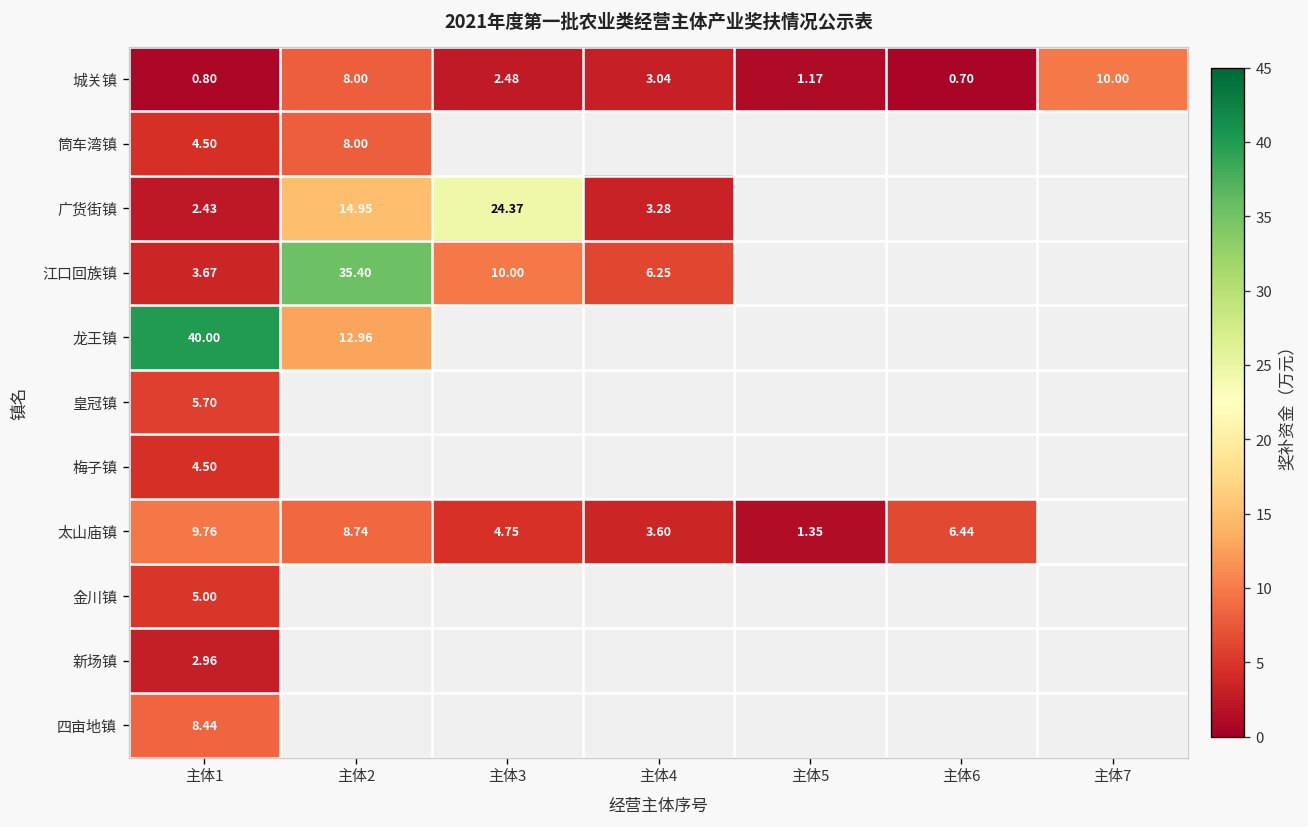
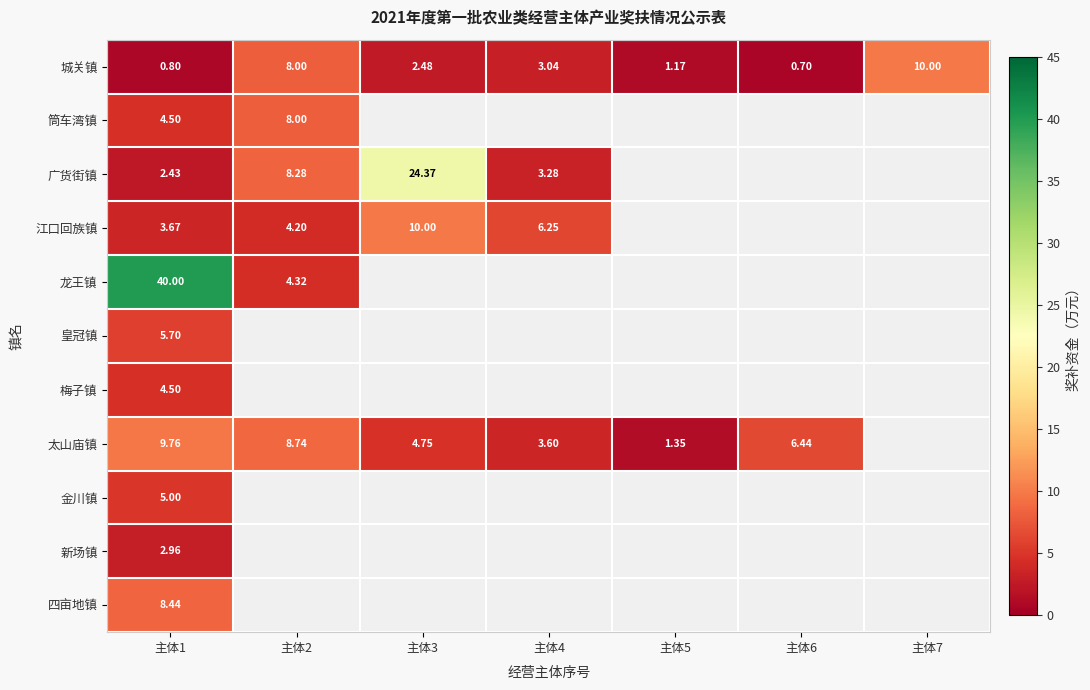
  {
    "城关镇": {
      "主体1": 0.80,
      "主体2": 8.00,
      "主体3": 2.48,
      "主体4": 3.04,
      "主体5": 1.17,
      "主体6": 0.70,
      "主体7": 10.00
    },
    "筒车湾镇": {
      "主体1": 4.50,
      "主体2": 8.00
    },
    "广货街镇": {
      "主体1": 2.43,
-     "主体2": 14.95,
+     "主体2": 8.28,
      "主体3": 24.37,
      "主体4": 3.28
    },
    "江口回族镇": {
      "主体1": 3.67,
-     "主体2": 35.40,
+     "主体2": 4.20,
      "主体3": 10.00,
      "主体4": 6.25
    },
    "龙王镇": {
      "主体1": 40.00,
-     "主体2": 12.96
+     "主体2": 4.32
    },
    "皇冠镇": {
      "主体1": 5.70
    },
    "梅子镇": {
      "主体1": 4.50
    },
    "太山庙镇": {
      "主体1": 9.76,
      "主体2": 8.74,
      "主体3": 4.75,
      "主体4": 3.60,
      "主体5": 1.35,
      "主体6": 6.44
    },
    "金川镇": {
      "主体1": 5.00
    },
    "新场镇": {
      "主体1": 2.96
    },
    "四亩地镇": {
      "主体1": 8.44
    }
  }
